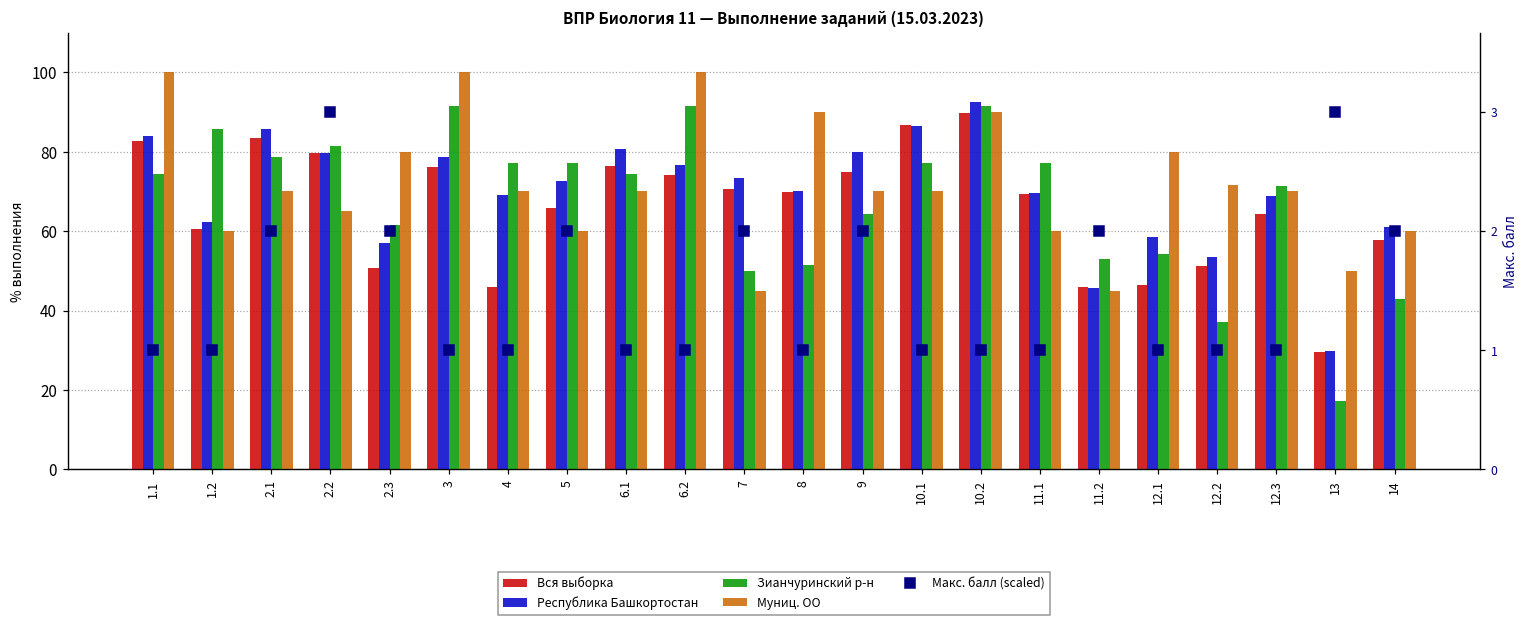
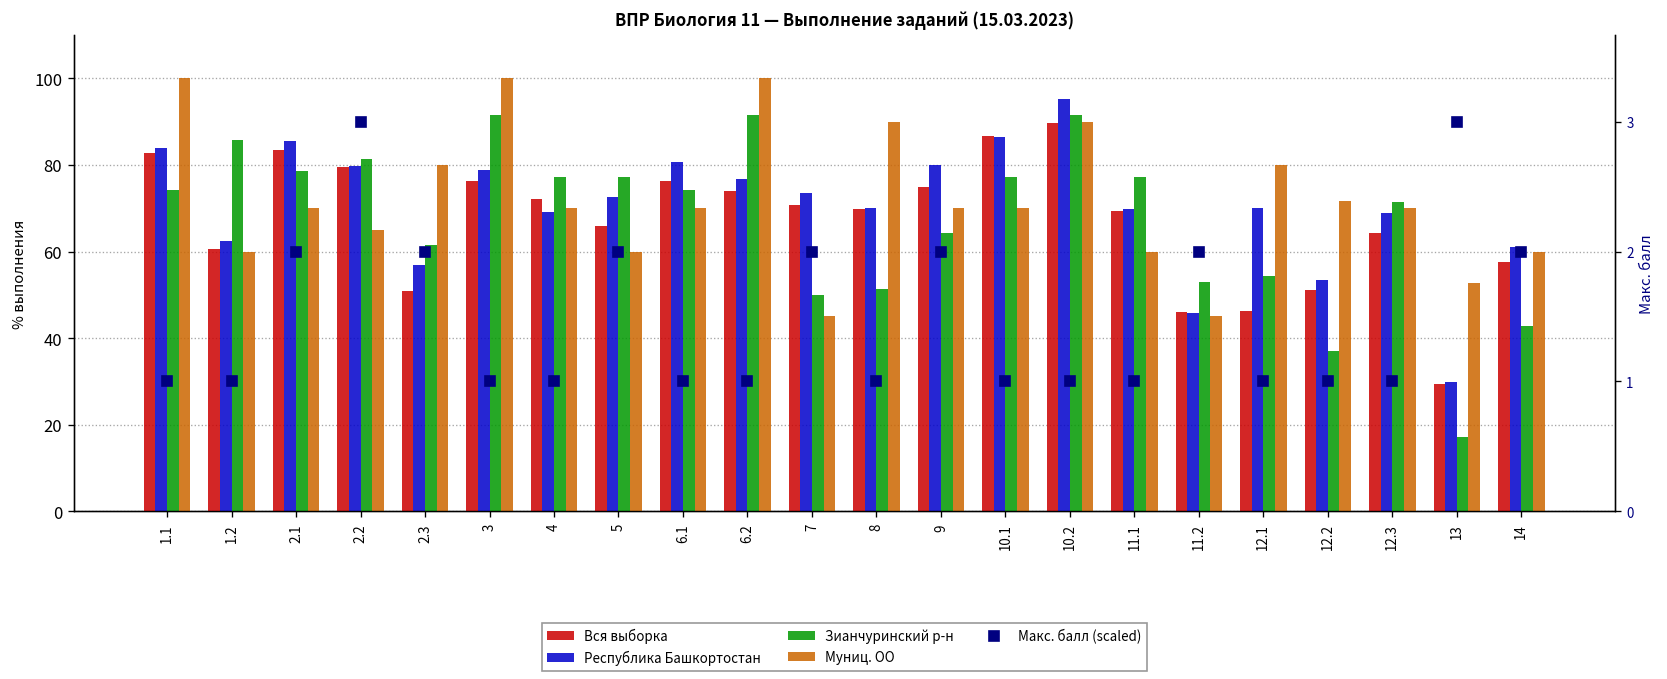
  {
    "Вся выборка": {
      "1.1": 83,
      "1.2": 61,
      "2.1": 83,
      "2.2": 80,
      "2.3": 51,
      "3": 76,
-     "4": 46,
+     "4": 72,
      "5": 66,
      "6.1": 76,
      "6.2": 74,
      "7": 71,
      "8": 70,
      "9": 75,
      "10.1": 87,
      "10.2": 90,
      "11.1": 69,
      "11.2": 46,
      "12.1": 46,
      "12.2": 51,
      "12.3": 64,
      "13": 30,
      "14": 58
    },
    "Республика Башкортостан": {
      "1.1": 84,
      "1.2": 62,
      "2.1": 86,
      "2.2": 80,
      "2.3": 57,
      "3": 79,
      "4": 69,
      "5": 73,
      "6.1": 81,
      "6.2": 77,
      "7": 73,
      "8": 70,
      "9": 80,
      "10.1": 86,
-     "10.2": 92,
+     "10.2": 95,
      "11.1": 70,
      "11.2": 46,
-     "12.1": 59,
+     "12.1": 70,
      "12.2": 53,
      "12.3": 69,
      "13": 30,
      "14": 61
    },
    "Зианчуринский р-н": {
      "1.1": 74,
      "1.2": 86,
      "2.1": 79,
      "2.2": 81,
      "2.3": 61,
      "3": 91,
      "4": 77,
      "5": 77,
      "6.1": 74,
      "6.2": 91,
      "7": 50,
      "8": 51,
      "9": 64,
      "10.1": 77,
      "10.2": 91,
      "11.1": 77,
      "11.2": 53,
      "12.1": 54,
      "12.2": 37,
      "12.3": 71,
      "13": 17,
      "14": 43
    },
    "Муниц. ОО": {
      "1.1": 100,
      "1.2": 60,
      "2.1": 70,
      "2.2": 65,
      "2.3": 80,
      "3": 100,
      "4": 70,
      "5": 60,
      "6.1": 70,
      "6.2": 100,
      "7": 45,
      "8": 90,
      "9": 70,
      "10.1": 70,
      "10.2": 90,
      "11.1": 60,
      "11.2": 45,
      "12.1": 80,
      "12.2": 72,
      "12.3": 70,
-     "13": 50,
+     "13": 53,
      "14": 60
    },
    "Макс. балл (scaled)": {
      "1.1": 1.00,
      "1.2": 1.00,
      "2.1": 2.00,
      "2.2": 3.00,
      "2.3": 2.00,
      "3": 1.00,
      "4": 1.00,
      "5": 2.00,
      "6.1": 1.00,
      "6.2": 1.00,
      "7": 2.00,
      "8": 1.00,
      "9": 2.00,
      "10.1": 1.00,
      "10.2": 1.00,
      "11.1": 1.00,
      "11.2": 2.00,
      "12.1": 1.00,
      "12.2": 1.00,
      "12.3": 1.00,
      "13": 3.00,
      "14": 2.00
    }
  }
